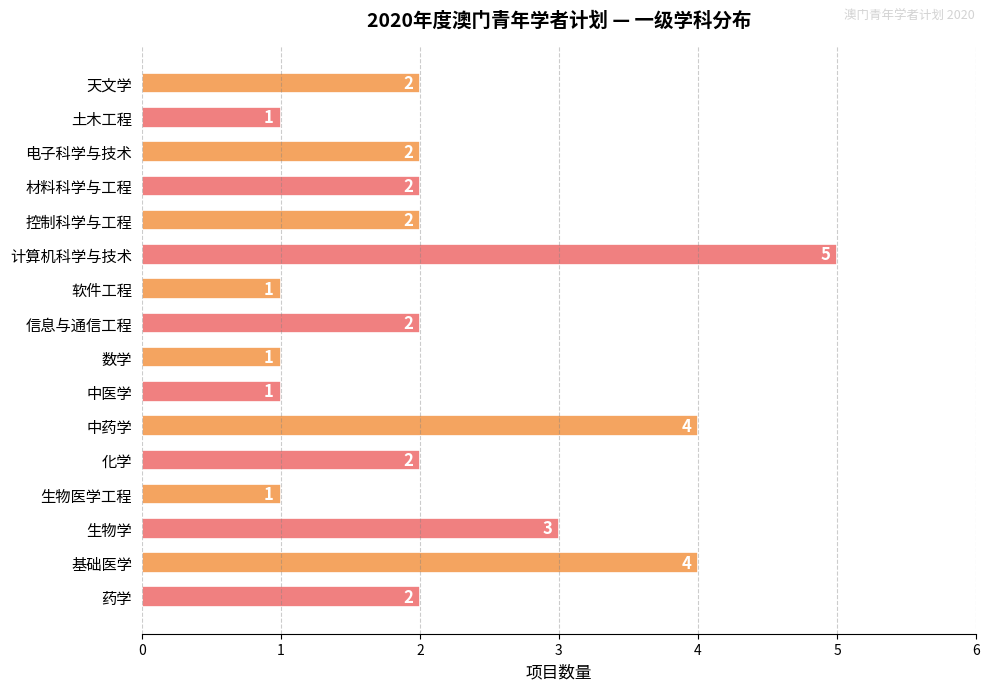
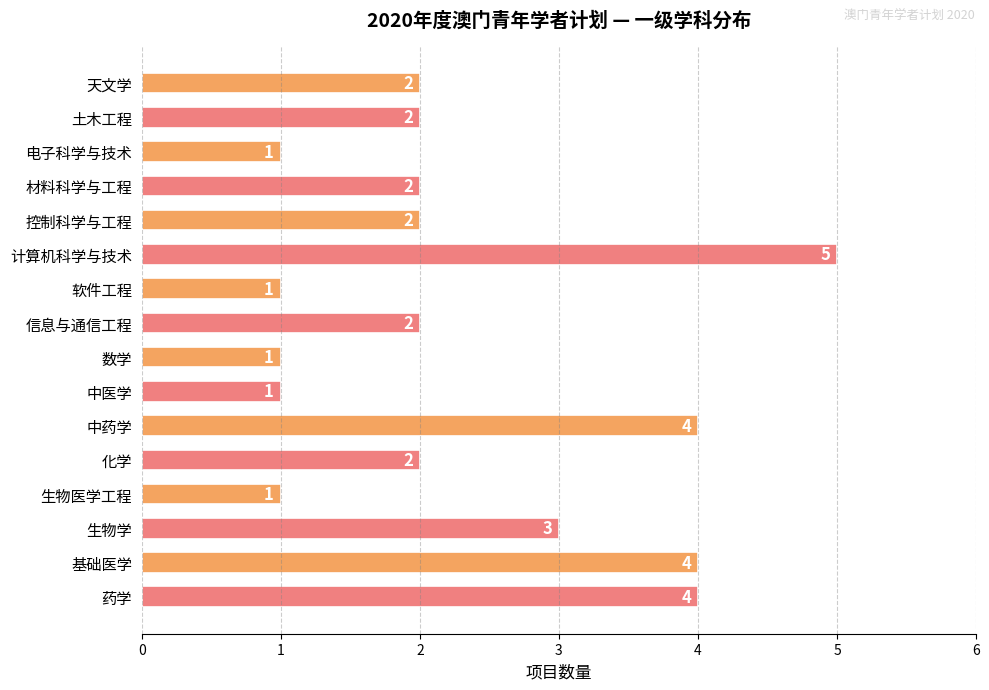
  {
    "天文学": 2,
-   "土木工程": 1,
-   "电子科学与技术": 2,
+   "土木工程": 2,
+   "电子科学与技术": 1,
    "材料科学与工程": 2,
    "控制科学与工程": 2,
    "计算机科学与技术": 5,
    "软件工程": 1,
    "信息与通信工程": 2,
    "数学": 1,
    "中医学": 1,
    "中药学": 4,
    "化学": 2,
    "生物医学工程": 1,
    "生物学": 3,
    "基础医学": 4,
-   "药学": 2
+   "药学": 4
  }
